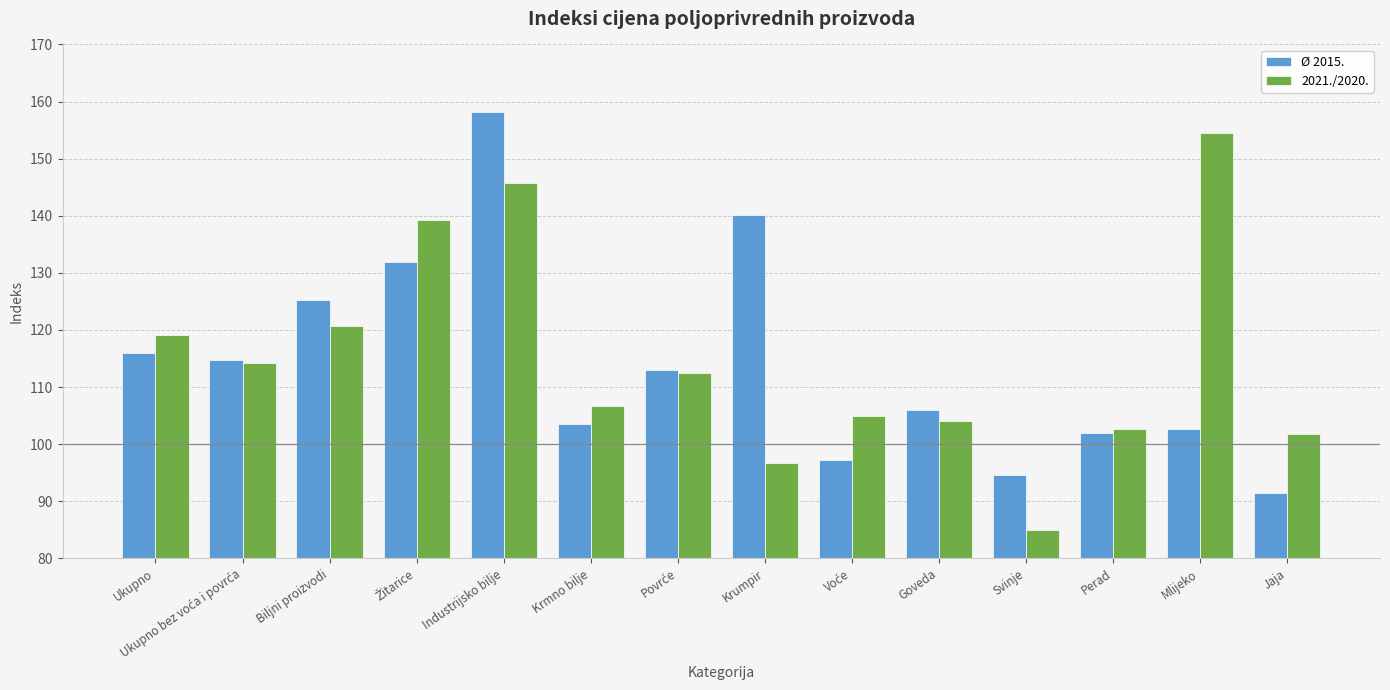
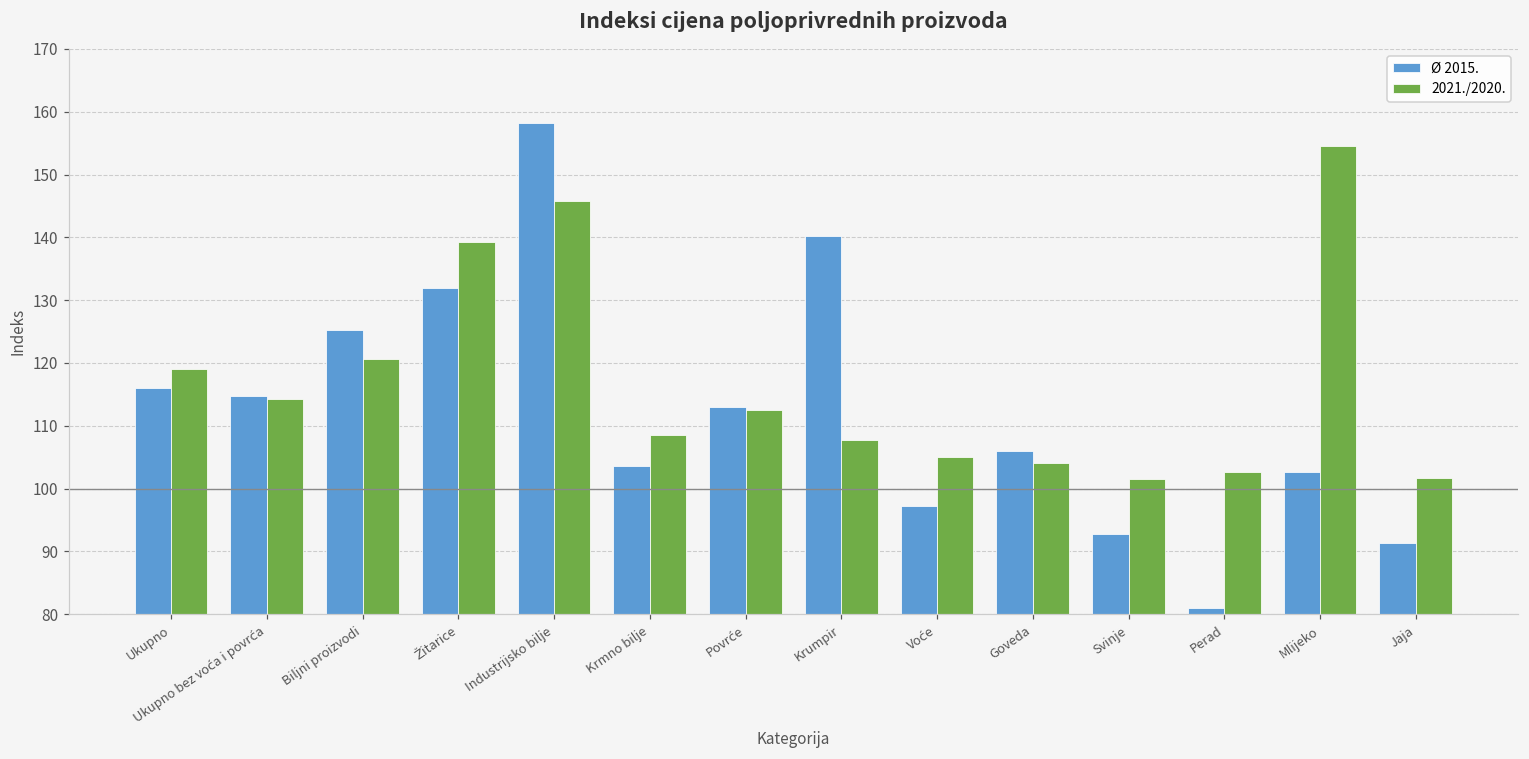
  {
    "Ø 2015.": {
      "Ukupno": 116,
      "Ukupno bez voća i povrća": 115,
      "Biljni proizvodi": 125,
      "Žitarice": 132,
      "Industrijsko bilje": 158,
      "Krmno bilje": 104,
      "Povrće": 113,
      "Krumpir": 140,
      "Voće": 97,
      "Goveda": 106,
-     "Svinje": 95,
-     "Perad": 102,
+     "Svinje": 93,
+     "Perad": 81,
      "Mlijeko": 103,
      "Jaja": 91
    },
    "2021./2020.": {
      "Ukupno": 119,
      "Ukupno bez voća i povrća": 114,
      "Biljni proizvodi": 121,
      "Žitarice": 139,
      "Industrijsko bilje": 146,
-     "Krmno bilje": 107,
+     "Krmno bilje": 109,
      "Povrće": 113,
-     "Krumpir": 97,
+     "Krumpir": 108,
      "Voće": 105,
      "Goveda": 104,
-     "Svinje": 85,
+     "Svinje": 102,
      "Perad": 103,
      "Mlijeko": 155,
      "Jaja": 102
    }
  }
